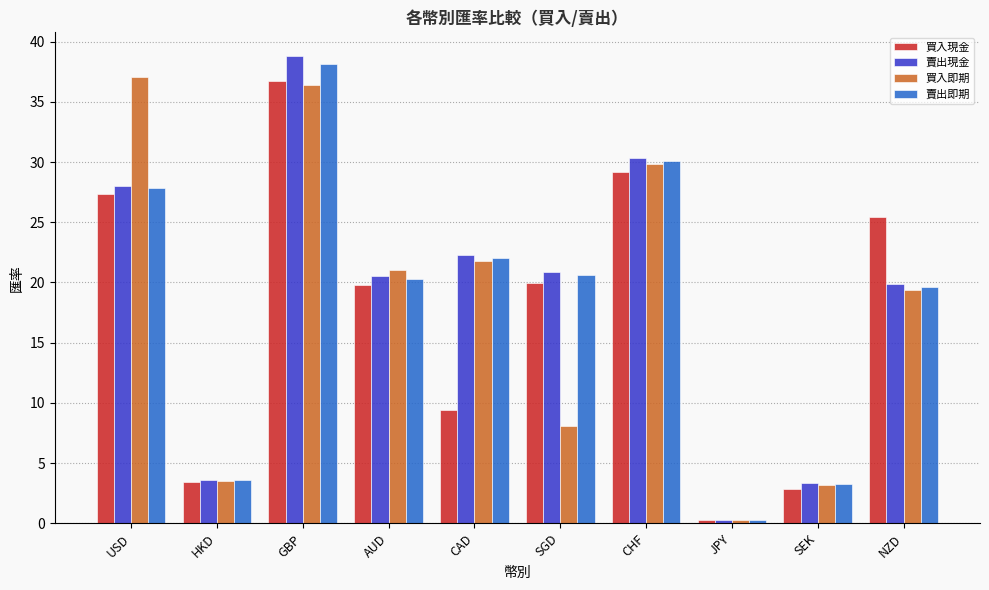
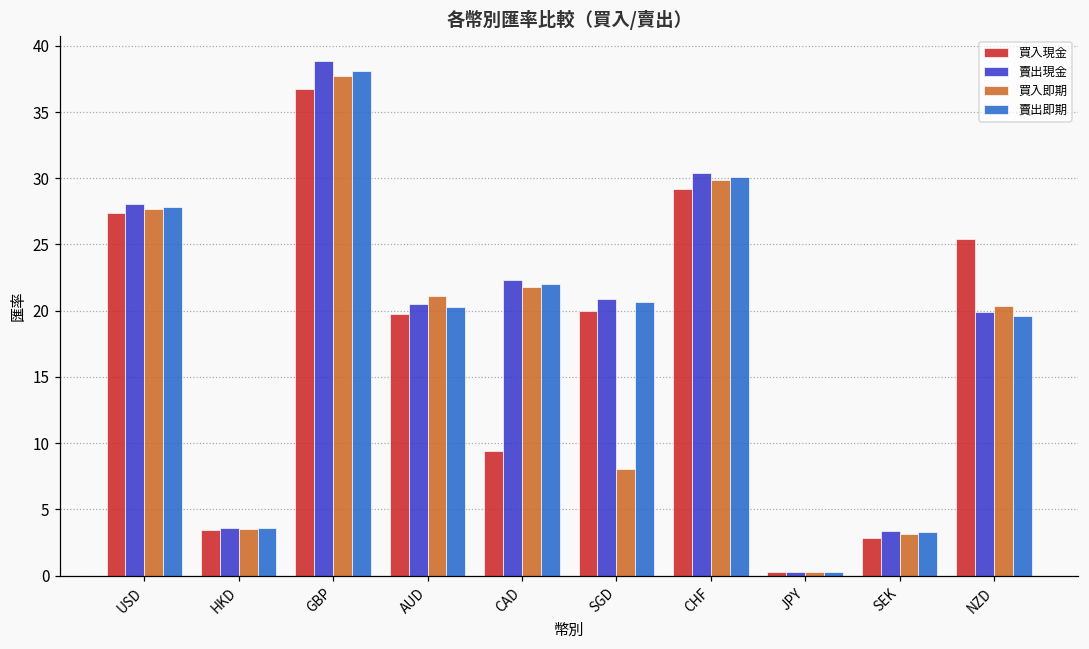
  {
    "買入現金": {
      "USD": 27.4,
      "HKD": 3.4,
      "GBP": 36.7,
      "AUD": 19.8,
      "CAD": 9.4,
      "SGD": 20.0,
      "CHF": 29.2,
      "JPY": 0.2,
      "SEK": 2.8,
      "NZD": 25.4
    },
    "買入即期": {
-     "USD": 37.1,
+     "USD": 27.7,
      "HKD": 3.5,
-     "GBP": 36.4,
+     "GBP": 37.7,
      "AUD": 21.1,
      "CAD": 21.8,
      "SGD": 8.1,
      "CHF": 29.9,
      "JPY": 0.3,
      "SEK": 3.2,
-     "NZD": 19.4
+     "NZD": 20.4
    }
  }
